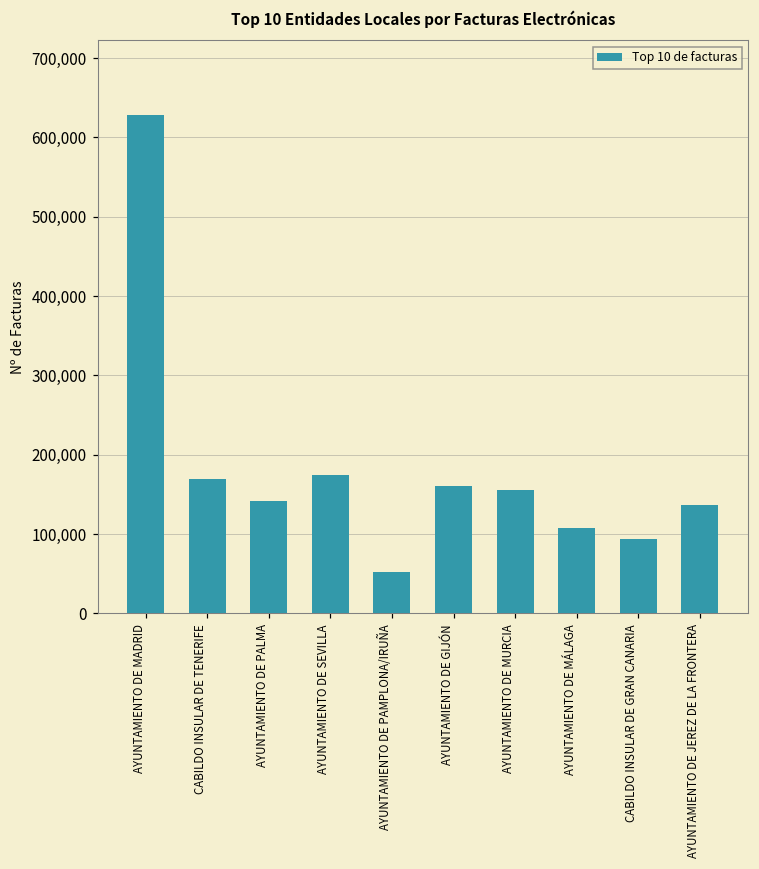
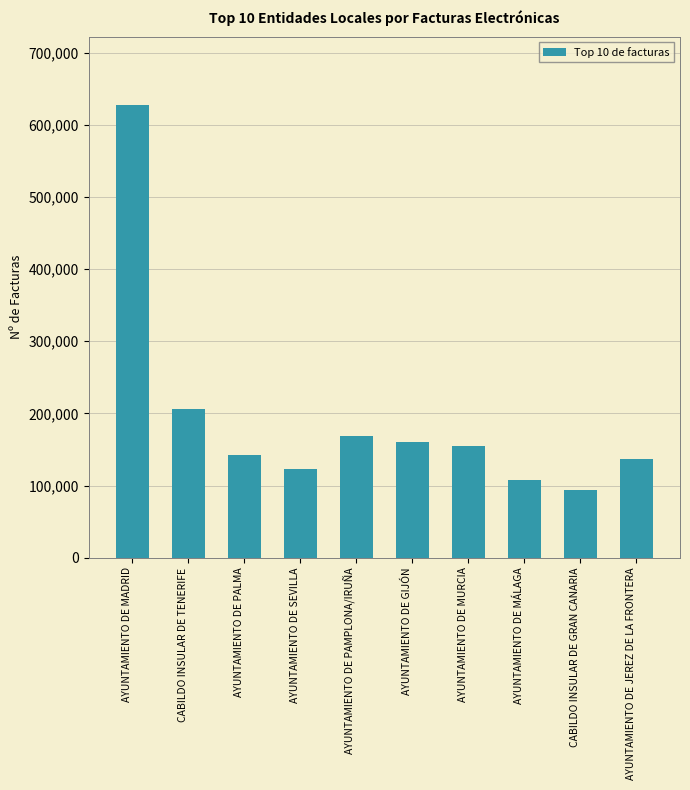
  {
    "AYUNTAMIENTO DE MADRID": "630,000",
-   "CABILDO INSULAR DE TENERIFE": "170,000",
+   "CABILDO INSULAR DE TENERIFE": "210,000",
    "AYUNTAMIENTO DE PALMA": "140,000",
-   "AYUNTAMIENTO DE SEVILLA": "170,000",
-   "AYUNTAMIENTO DE PAMPLONA/IRUÑA": "50,000",
+   "AYUNTAMIENTO DE SEVILLA": "120,000",
+   "AYUNTAMIENTO DE PAMPLONA/IRUÑA": "170,000",
    "AYUNTAMIENTO DE GIJÓN": "160,000",
    "AYUNTAMIENTO DE MURCIA": "160,000",
    "AYUNTAMIENTO DE MÁLAGA": "110,000",
    "CABILDO INSULAR DE GRAN CANARIA": "90,000",
    "AYUNTAMIENTO DE JEREZ DE LA FRONTERA": "140,000"
  }
